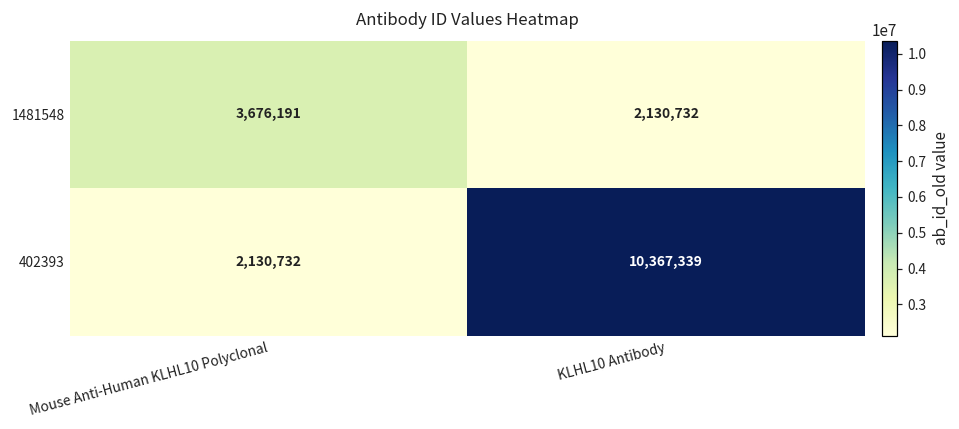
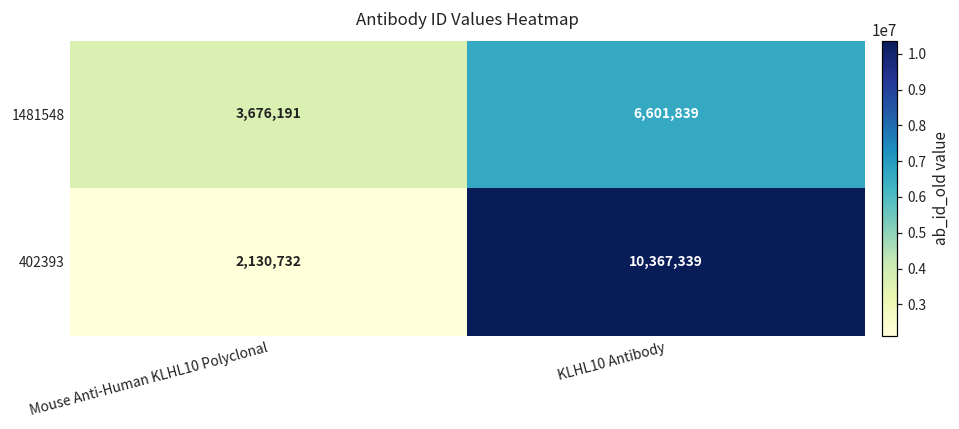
  {
    "1481548": {
      "Mouse Anti-Human KLHL10 Polyclonal": "3,676,191",
-     "KLHL10 Antibody": "2,130,732"
+     "KLHL10 Antibody": "6,601,839"
    },
    "402393": {
      "Mouse Anti-Human KLHL10 Polyclonal": "2,130,732",
      "KLHL10 Antibody": "10,367,339"
    }
  }
